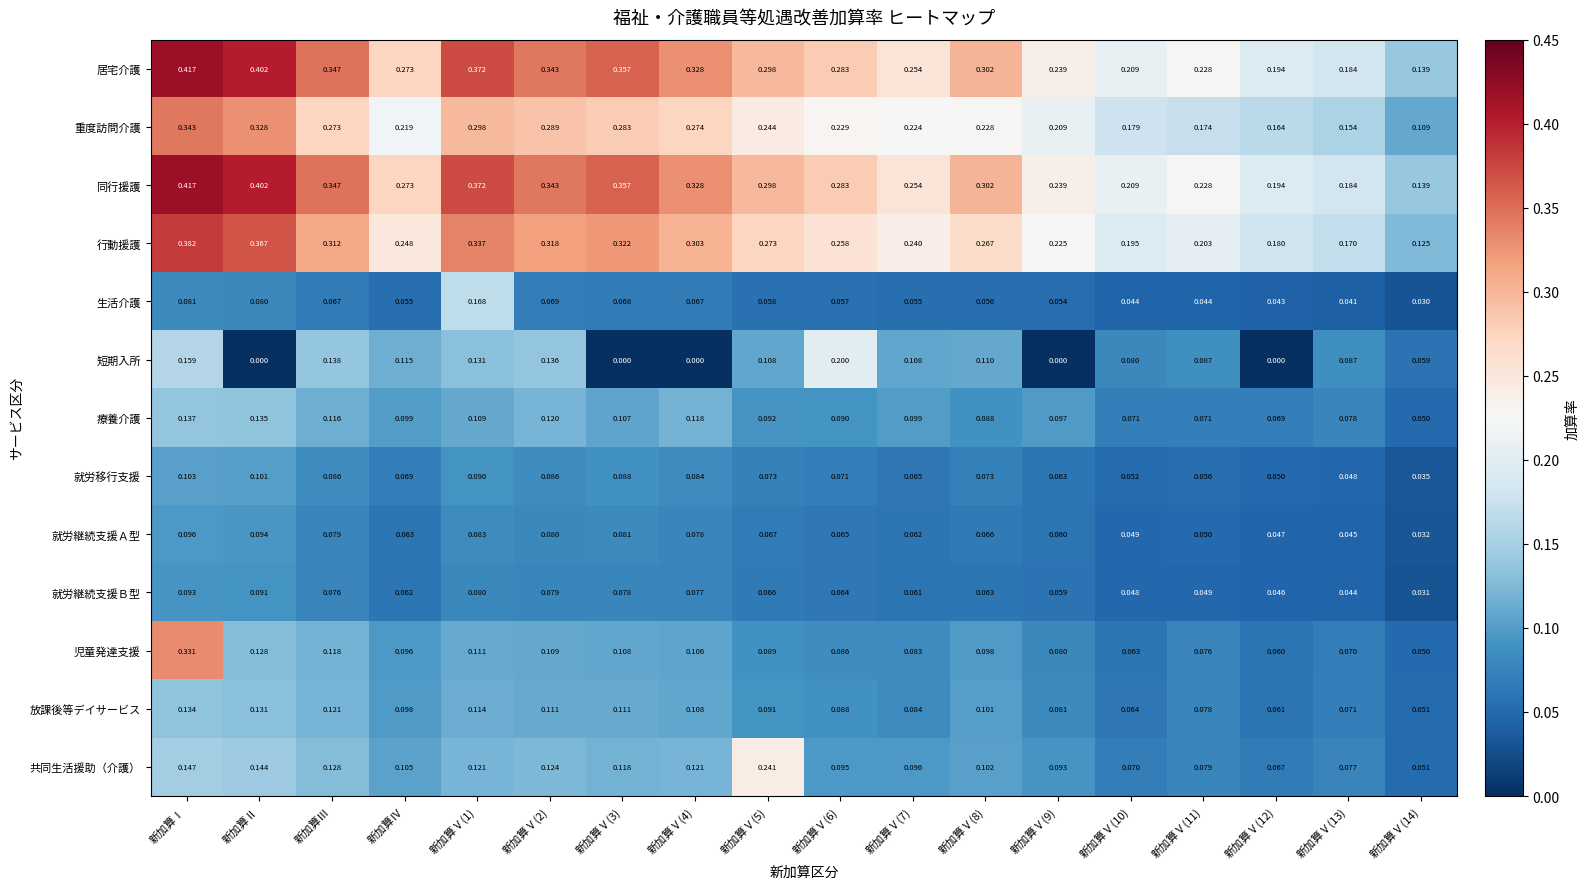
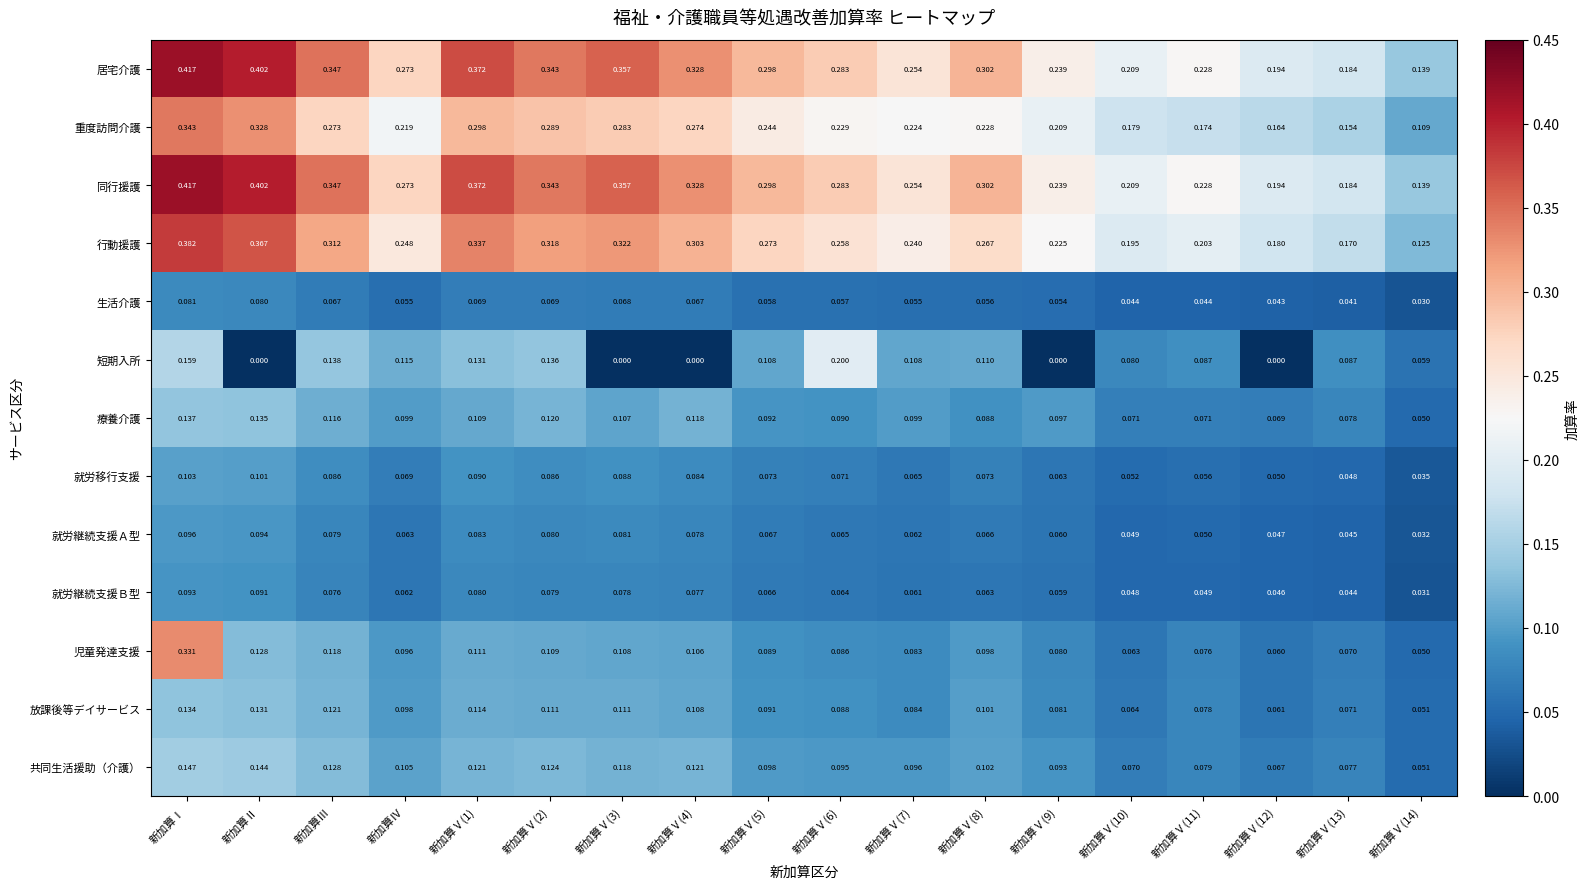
  {
    "生活介護": {
      "新加算Ⅰ": 0.081,
      "新加算Ⅱ": 0.080,
      "新加算Ⅲ": 0.067,
      "新加算Ⅳ": 0.055,
-     "新加算Ⅴ(1)": 0.168,
+     "新加算Ⅴ(1)": 0.069,
      "新加算Ⅴ(2)": 0.069,
      "新加算Ⅴ(3)": 0.068,
      "新加算Ⅴ(4)": 0.067,
      "新加算Ⅴ(5)": 0.058,
      "新加算Ⅴ(6)": 0.057,
      "新加算Ⅴ(7)": 0.055,
      "新加算Ⅴ(8)": 0.056,
      "新加算Ⅴ(9)": 0.054,
      "新加算Ⅴ(10)": 0.044,
      "新加算Ⅴ(11)": 0.044,
      "新加算Ⅴ(12)": 0.043,
      "新加算Ⅴ(13)": 0.041,
      "新加算Ⅴ(14)": 0.030
    },
    "共同生活援助（介護）": {
      "新加算Ⅰ": 0.147,
      "新加算Ⅱ": 0.144,
      "新加算Ⅲ": 0.128,
      "新加算Ⅳ": 0.105,
      "新加算Ⅴ(1)": 0.121,
      "新加算Ⅴ(2)": 0.124,
      "新加算Ⅴ(3)": 0.118,
      "新加算Ⅴ(4)": 0.121,
-     "新加算Ⅴ(5)": 0.241,
+     "新加算Ⅴ(5)": 0.098,
      "新加算Ⅴ(6)": 0.095,
      "新加算Ⅴ(7)": 0.096,
      "新加算Ⅴ(8)": 0.102,
      "新加算Ⅴ(9)": 0.093,
      "新加算Ⅴ(10)": 0.070,
      "新加算Ⅴ(11)": 0.079,
      "新加算Ⅴ(12)": 0.067,
      "新加算Ⅴ(13)": 0.077,
      "新加算Ⅴ(14)": 0.051
    }
  }
